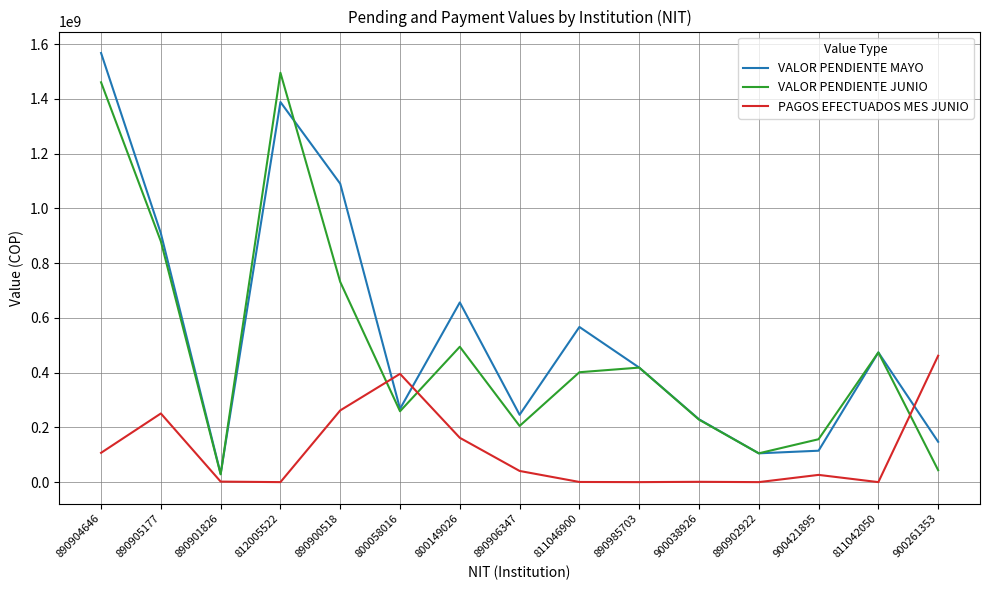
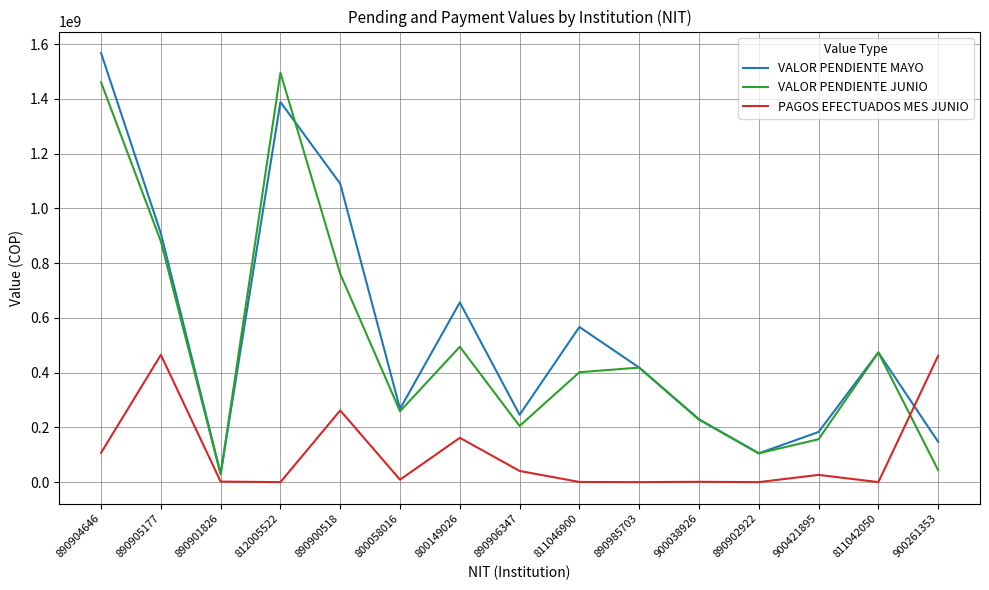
  {
    "VALOR PENDIENTE MAYO": {
      "890904646": 1570000000,
      "890905177": 910000000,
      "812005522": 1390000000,
      "890900518": 1090000000,
      "800149026": 660000000,
      "890906347": 250000000,
      "811046900": 570000000,
-     "900421895": 110000000,
+     "900421895": 180000000,
      "900261353": 150000000
    },
    "VALOR PENDIENTE JUNIO": {
      "890904646": 1460000000,
      "890905177": 880000000,
      "812005522": 1490000000,
-     "890900518": 730000000,
+     "890900518": 760000000,
      "800149026": 490000000,
      "890906347": 210000000,
      "811046900": 400000000,
      "900421895": 160000000,
      "900261353": 40000000
    },
    "PAGOS EFECTUADOS MES JUNIO": {
      "890904646": 110000000,
-     "890905177": 250000000,
+     "890905177": 460000000,
      "890901826": 0,
      "812005522": 0,
      "890900518": 260000000,
-     "800058016": 400000000,
+     "800058016": 10000000,
      "800149026": 160000000,
      "890906347": 40000000,
      "811046900": 0,
      "890985703": 0,
      "900038926": 0,
      "890902922": 0,
      "900421895": 30000000,
      "811042050": 0,
      "900261353": 460000000
    }
  }
